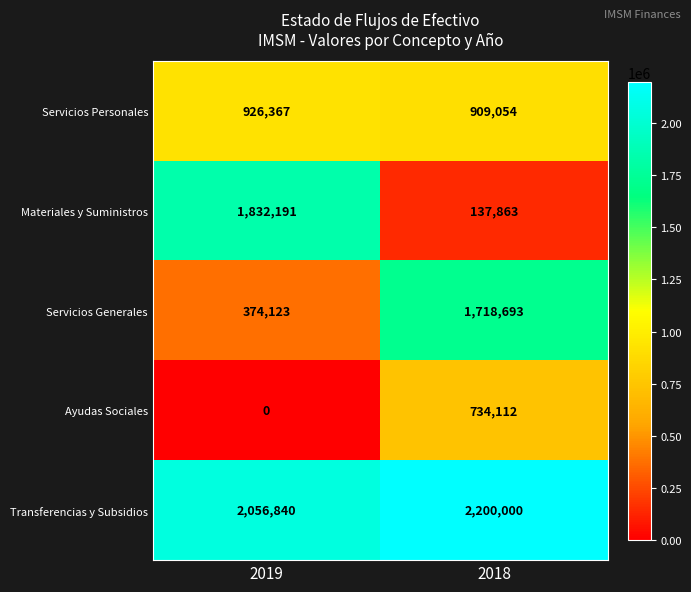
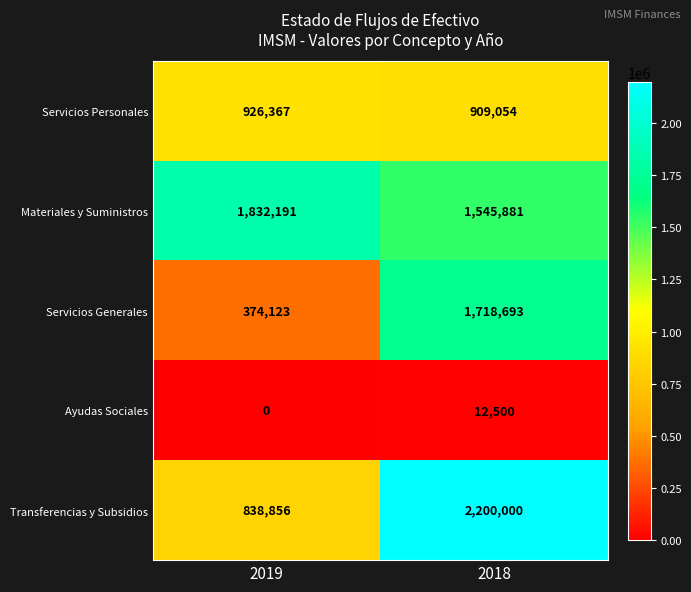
  {
    "Servicios Personales": {
      "2019": "926,367",
      "2018": "909,054"
    },
    "Materiales y Suministros": {
      "2019": "1,832,191",
-     "2018": "137,863"
+     "2018": "1,545,881"
    },
    "Servicios Generales": {
      "2019": "374,123",
      "2018": "1,718,693"
    },
    "Ayudas Sociales": {
      "2019": "0",
-     "2018": "734,112"
+     "2018": "12,500"
    },
    "Transferencias y Subsidios": {
-     "2019": "2,056,840",
+     "2019": "838,856",
      "2018": "2,200,000"
    }
  }
